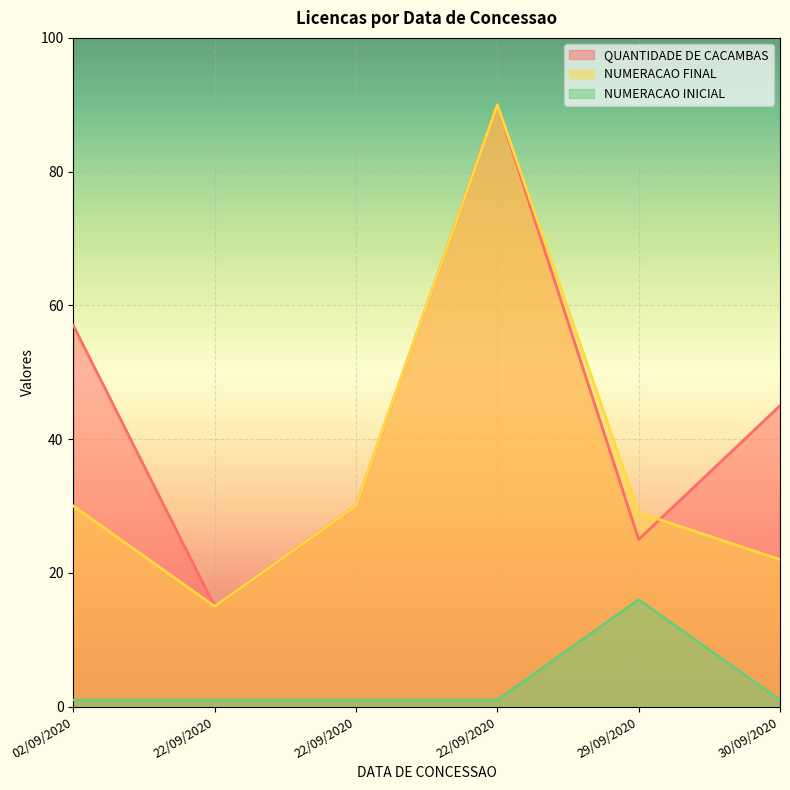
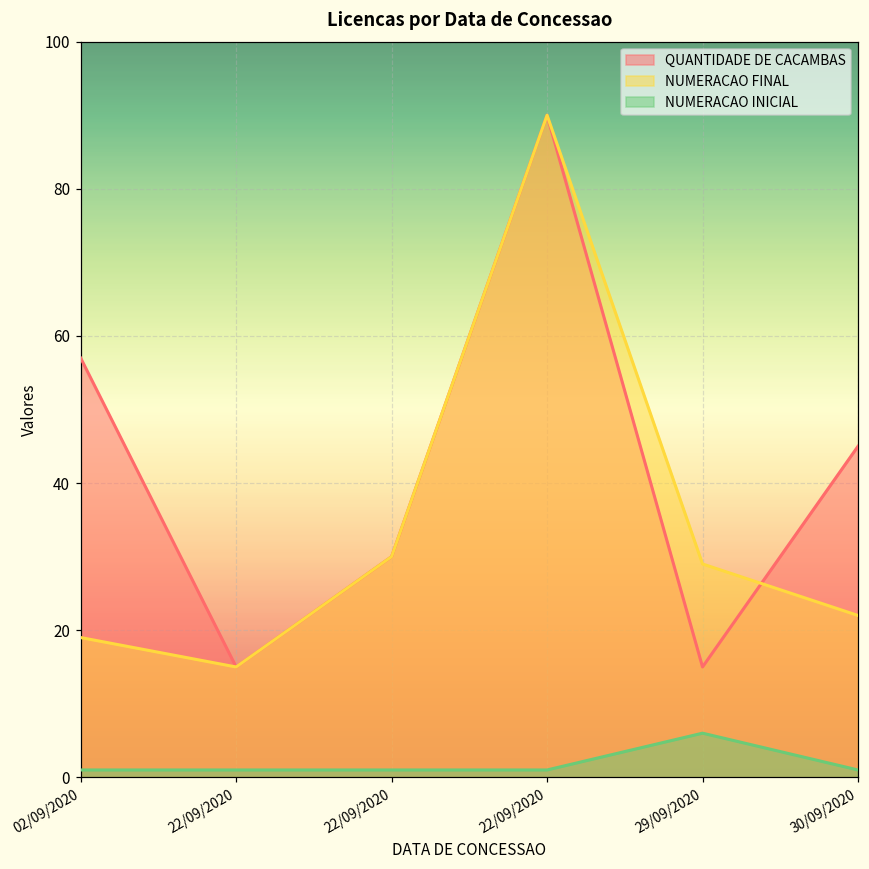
  {
    "QUANTIDADE DE CACAMBAS": {
      "02/09/2020": 57,
-     "29/09/2020": 25,
+     "29/09/2020": 15,
      "30/09/2020": 45
    },
    "NUMERACAO FINAL": {
-     "02/09/2020": 30,
+     "02/09/2020": 19,
      "29/09/2020": 29,
      "30/09/2020": 22
    },
    "NUMERACAO INICIAL": {
      "02/09/2020": 1,
-     "29/09/2020": 16,
+     "29/09/2020": 6,
      "30/09/2020": 1
    }
  }
